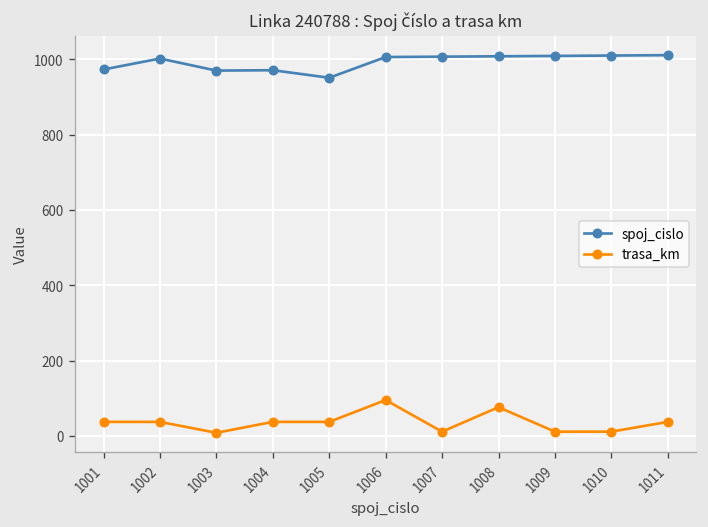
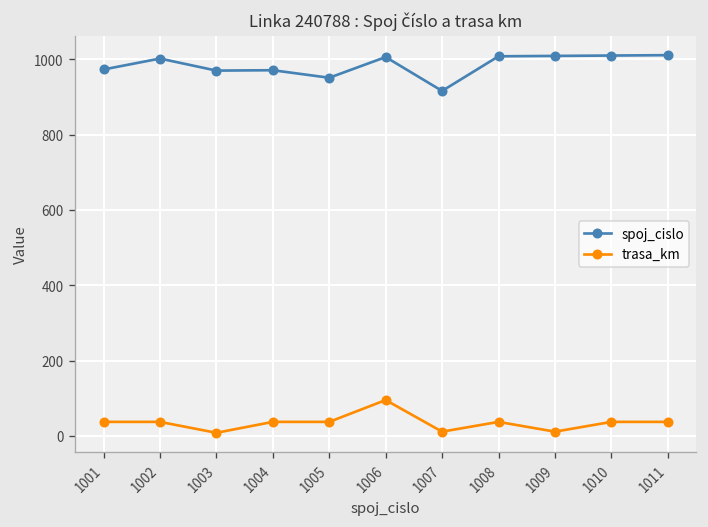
  {
    "spoj_cislo": {
      "1001": 970,
      "1002": 1000,
      "1003": 970,
      "1004": 970,
      "1005": 950,
      "1006": 1010,
-     "1007": 1010,
+     "1007": 920,
      "1008": 1010,
      "1009": 1010,
      "1010": 1010,
      "1011": 1010
    },
    "trasa_km": {
      "1001": 40,
      "1002": 40,
      "1003": 10,
      "1004": 40,
      "1005": 40,
      "1006": 100,
      "1007": 10,
-     "1008": 80,
+     "1008": 40,
      "1009": 10,
-     "1010": 10,
+     "1010": 40,
      "1011": 40
    }
  }
